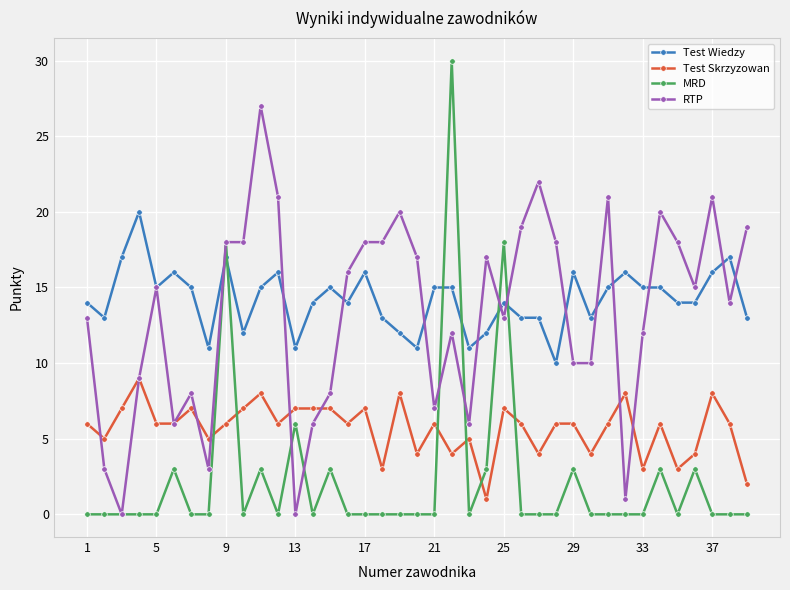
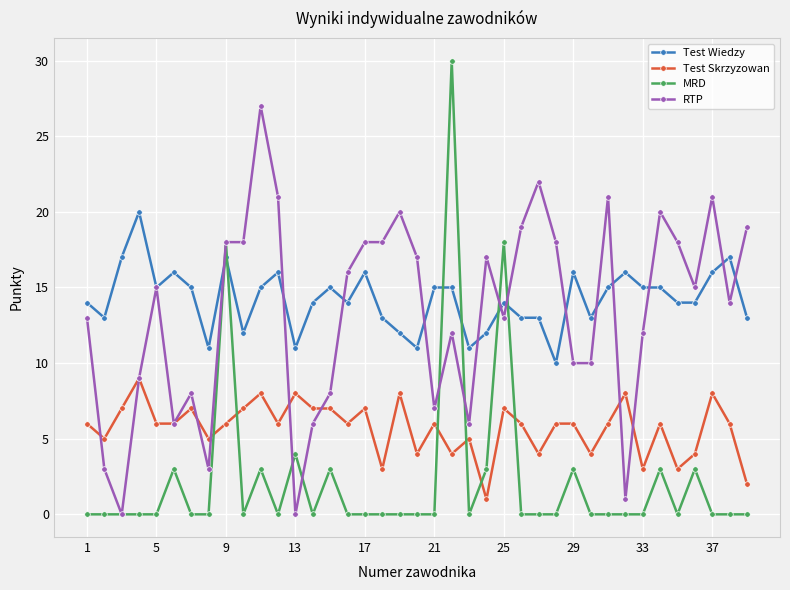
  {
    "Test Wiedzy": {
      "1": 14,
      "9": 17,
      "13": 11,
      "17": 16,
      "21": 15,
      "25": 14,
      "29": 16,
      "33": 15,
      "37": 16
    },
    "Test Skrzyzowan": {
      "1": 6,
      "5": 6,
      "9": 6,
-     "13": 7,
+     "13": 8,
      "17": 7,
      "21": 6,
      "25": 7,
      "29": 6,
      "33": 3,
      "37": 8
    },
    "MRD": {
      "1": 0,
      "5": 0,
-     "13": 6,
+     "13": 4,
      "17": 0,
      "21": 0,
      "25": 18,
      "29": 3,
      "33": 0,
      "37": 0
    },
    "RTP": {
      "1": 13,
      "13": 0,
      "17": 18,
      "21": 7,
      "25": 13,
      "29": 10,
      "33": 12,
      "37": 21
    }
  }
